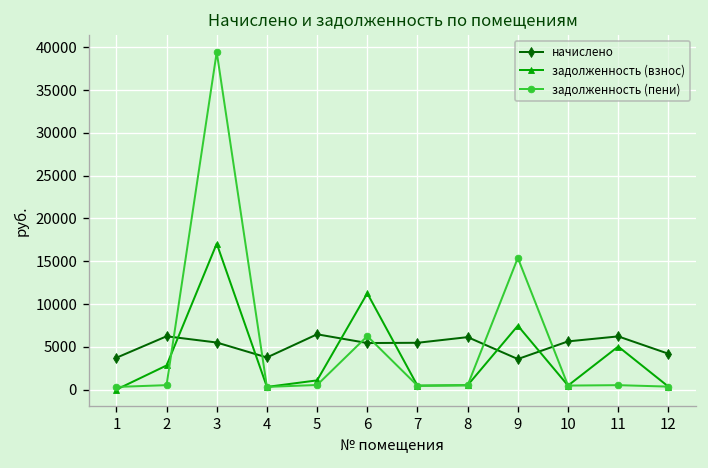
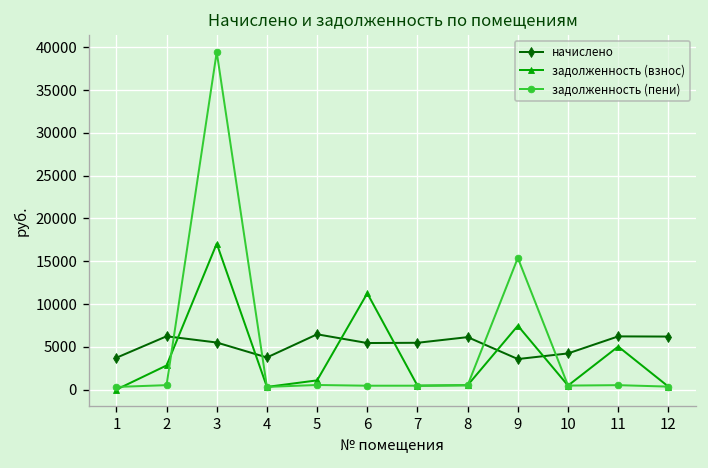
  {
    "начислено": {
      "1": 4000,
      "2": 6000,
      "3": 6000,
      "4": 4000,
      "5": 6000,
      "6": 5000,
      "7": 5000,
      "8": 6000,
      "9": 4000,
-     "10": 6000,
+     "10": 4000,
      "11": 6000,
-     "12": 4000
+     "12": 6000
    },
    "задолженность (взнос)": {
      "2": 3000,
      "3": 17000,
      "5": 1000,
      "6": 11000,
      "9": 7000,
      "11": 5000
    },
    "задолженность (пени)": {
      "2": 1000,
      "3": 39000,
      "5": 1000,
-     "6": 6000,
+     "6": 0,
      "9": 15000,
      "11": 1000
    }
  }
